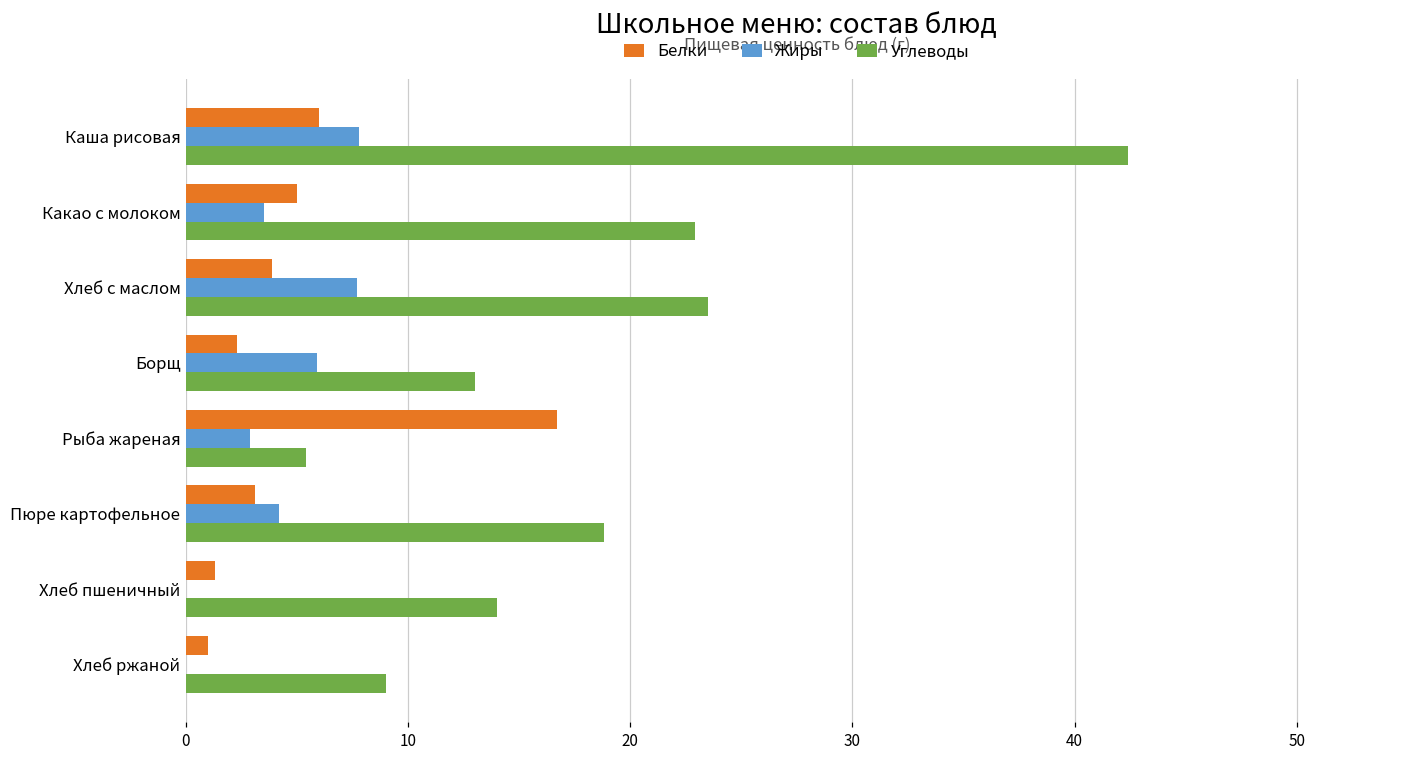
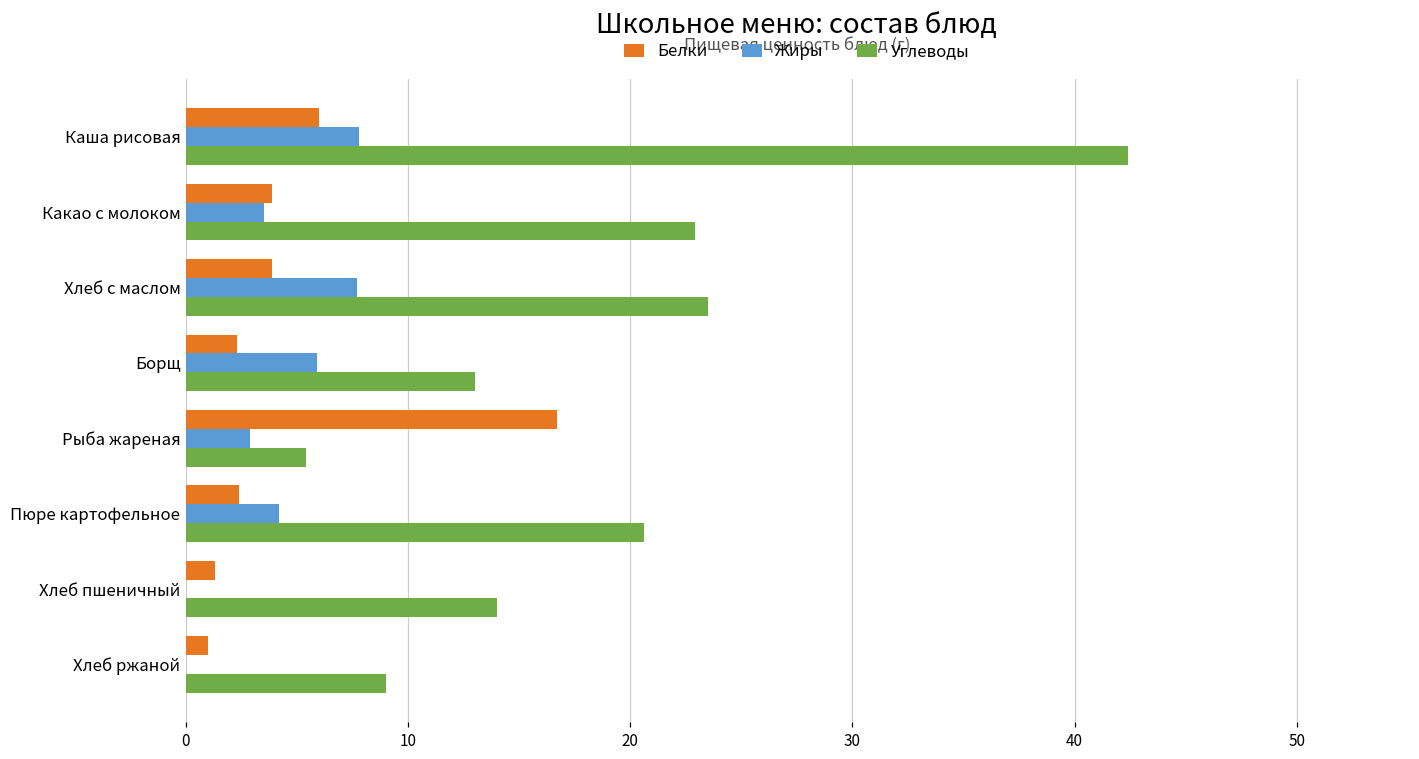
  {
    "Белки": {
      "Каша рисовая": 6.0,
-     "Какао с молоком": 5.0,
+     "Какао с молоком": 3.9,
      "Хлеб с маслом": 3.9,
      "Борщ": 2.3,
      "Рыба жареная": 16.7,
-     "Пюре картофельное": 3.1,
+     "Пюре картофельное": 2.4,
      "Хлеб пшеничный": 1.3,
      "Хлеб ржаной": 1.0
    },
    "Жиры": {
      "Каша рисовая": 7.8,
      "Какао с молоком": 3.5,
      "Хлеб с маслом": 7.7,
      "Борщ": 5.9,
      "Рыба жареная": 2.9,
      "Пюре картофельное": 4.2,
      "Хлеб пшеничный": 0.0,
      "Хлеб ржаной": 0.0
    },
    "Углеводы": {
      "Каша рисовая": 42.4,
      "Какао с молоком": 22.9,
      "Хлеб с маслом": 23.5,
      "Борщ": 13.0,
      "Рыба жареная": 5.4,
-     "Пюре картофельное": 18.8,
+     "Пюре картофельное": 20.6,
      "Хлеб пшеничный": 14.0,
      "Хлеб ржаной": 9.0
    }
  }
